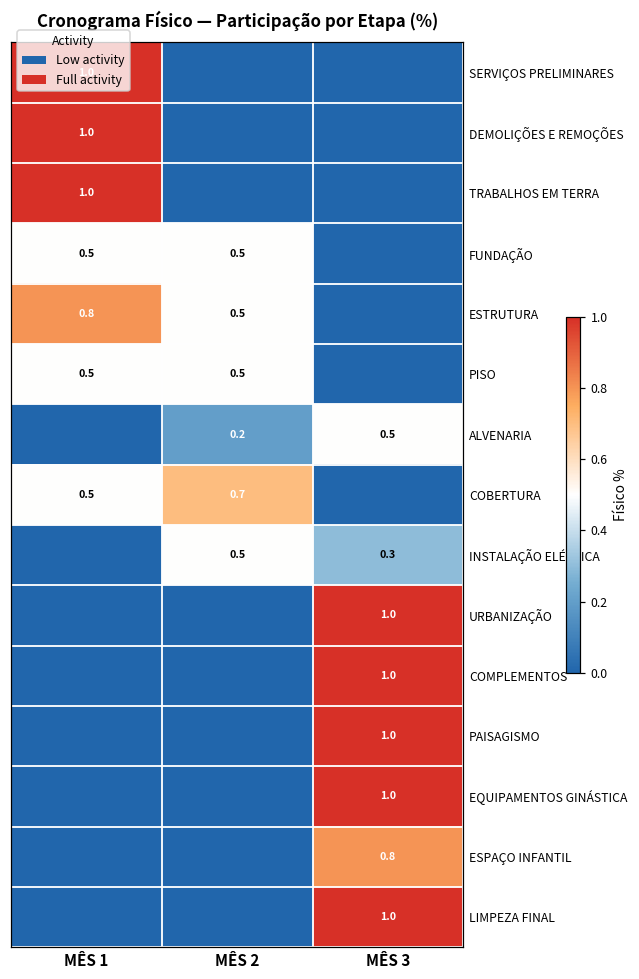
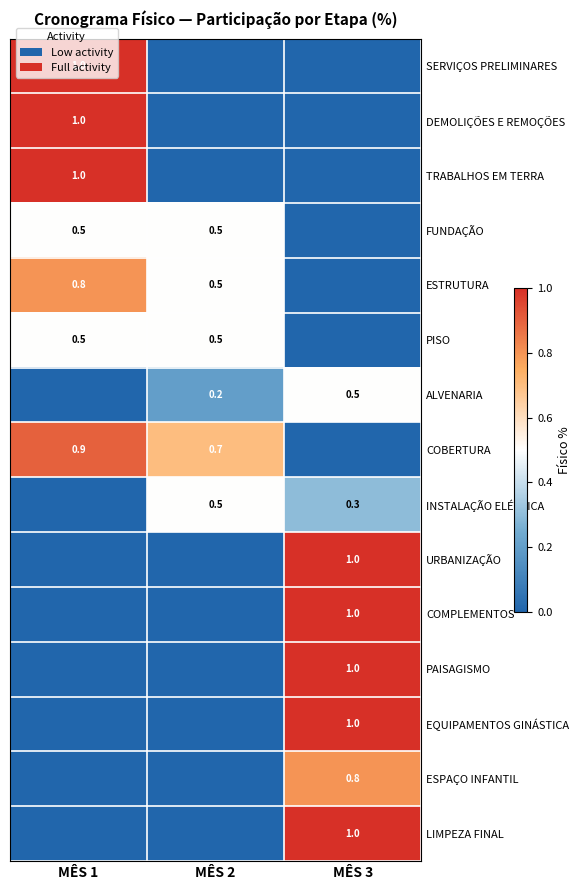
  {
    "DEMOLIÇÕES E REMOÇÕES": {
      "MÊS 1": 1.0
    },
    "TRABALHOS EM TERRA": {
      "MÊS 1": 1.0
    },
    "FUNDAÇÃO": {
      "MÊS 1": 0.5,
      "MÊS 2": 0.5
    },
    "ESTRUTURA": {
      "MÊS 1": 0.8,
      "MÊS 2": 0.5
    },
    "PISO": {
      "MÊS 1": 0.5,
      "MÊS 2": 0.5
    },
    "ALVENARIA": {
      "MÊS 2": 0.2,
      "MÊS 3": 0.5
    },
    "COBERTURA": {
-     "MÊS 1": 0.5,
+     "MÊS 1": 0.9,
      "MÊS 2": 0.7
    },
    "INSTALAÇÃO ELÉTRICA": {
      "MÊS 2": 0.5,
      "MÊS 3": 0.3
    },
    "URBANIZAÇÃO": {
      "MÊS 3": 1.0
    },
    "COMPLEMENTOS": {
      "MÊS 3": 1.0
    },
    "PAISAGISMO": {
      "MÊS 3": 1.0
    },
    "EQUIPAMENTOS GINÁSTICA": {
      "MÊS 3": 1.0
    },
    "ESPAÇO INFANTIL": {
      "MÊS 3": 0.8
    },
    "LIMPEZA FINAL": {
      "MÊS 3": 1.0
    }
  }
